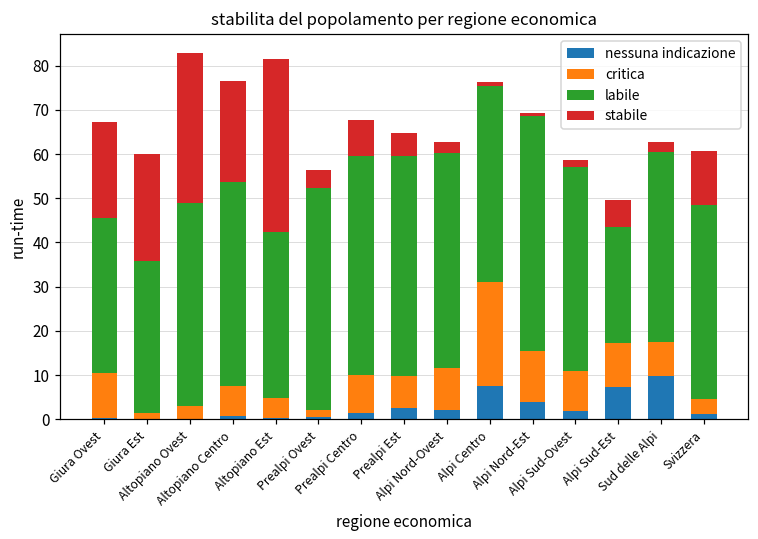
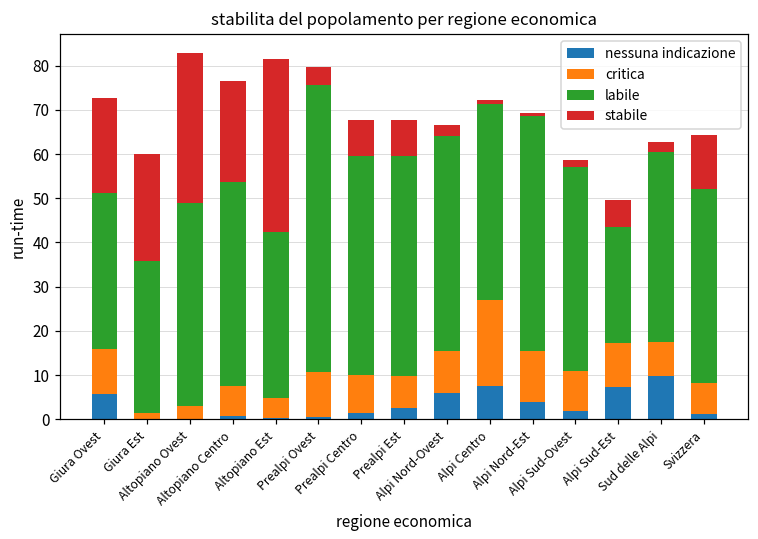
  {
    "nessuna indicazione": {
-     "Giura Ovest": 0,
+     "Giura Ovest": 6,
      "Giura Est": 0,
      "Altopiano Ovest": 0,
      "Altopiano Centro": 1,
      "Prealpi Centro": 2,
      "Prealpi Est": 3,
-     "Alpi Nord-Ovest": 2,
+     "Alpi Nord-Ovest": 6,
      "Alpi Centro": 8,
      "Alpi Nord-Est": 4,
      "Alpi Sud-Ovest": 2,
      "Alpi Sud-Est": 7,
      "Sud delle Alpi": 10,
      "Svizzera": 1
    },
    "critica": {
      "Giura Ovest": 10,
      "Giura Est": 1,
      "Altopiano Ovest": 3,
      "Altopiano Centro": 7,
      "Altopiano Est": 4,
-     "Prealpi Ovest": 2,
+     "Prealpi Ovest": 10,
      "Prealpi Centro": 9,
      "Prealpi Est": 7,
      "Alpi Nord-Ovest": 10,
-     "Alpi Centro": 23,
+     "Alpi Centro": 19,
      "Alpi Nord-Est": 12,
      "Alpi Sud-Ovest": 9,
      "Alpi Sud-Est": 10,
      "Sud delle Alpi": 8,
-     "Svizzera": 3
+     "Svizzera": 7
    },
    "labile": {
      "Giura Ovest": 35,
      "Giura Est": 34,
      "Altopiano Ovest": 46,
      "Altopiano Centro": 46,
      "Altopiano Est": 38,
-     "Prealpi Ovest": 50,
+     "Prealpi Ovest": 65,
      "Prealpi Centro": 50,
      "Prealpi Est": 50,
      "Alpi Nord-Ovest": 49,
      "Alpi Centro": 44,
      "Alpi Nord-Est": 53,
      "Alpi Sud-Ovest": 46,
      "Alpi Sud-Est": 26,
      "Sud delle Alpi": 43,
      "Svizzera": 44
    },
    "stabile": {
      "Giura Ovest": 22,
      "Giura Est": 24,
      "Altopiano Ovest": 34,
      "Altopiano Centro": 23,
      "Altopiano Est": 39,
      "Prealpi Ovest": 4,
      "Prealpi Centro": 8,
-     "Prealpi Est": 5,
+     "Prealpi Est": 8,
      "Alpi Nord-Ovest": 3,
      "Alpi Centro": 1,
      "Alpi Nord-Est": 1,
      "Alpi Sud-Ovest": 2,
      "Alpi Sud-Est": 6,
      "Sud delle Alpi": 2,
      "Svizzera": 12
    }
  }
